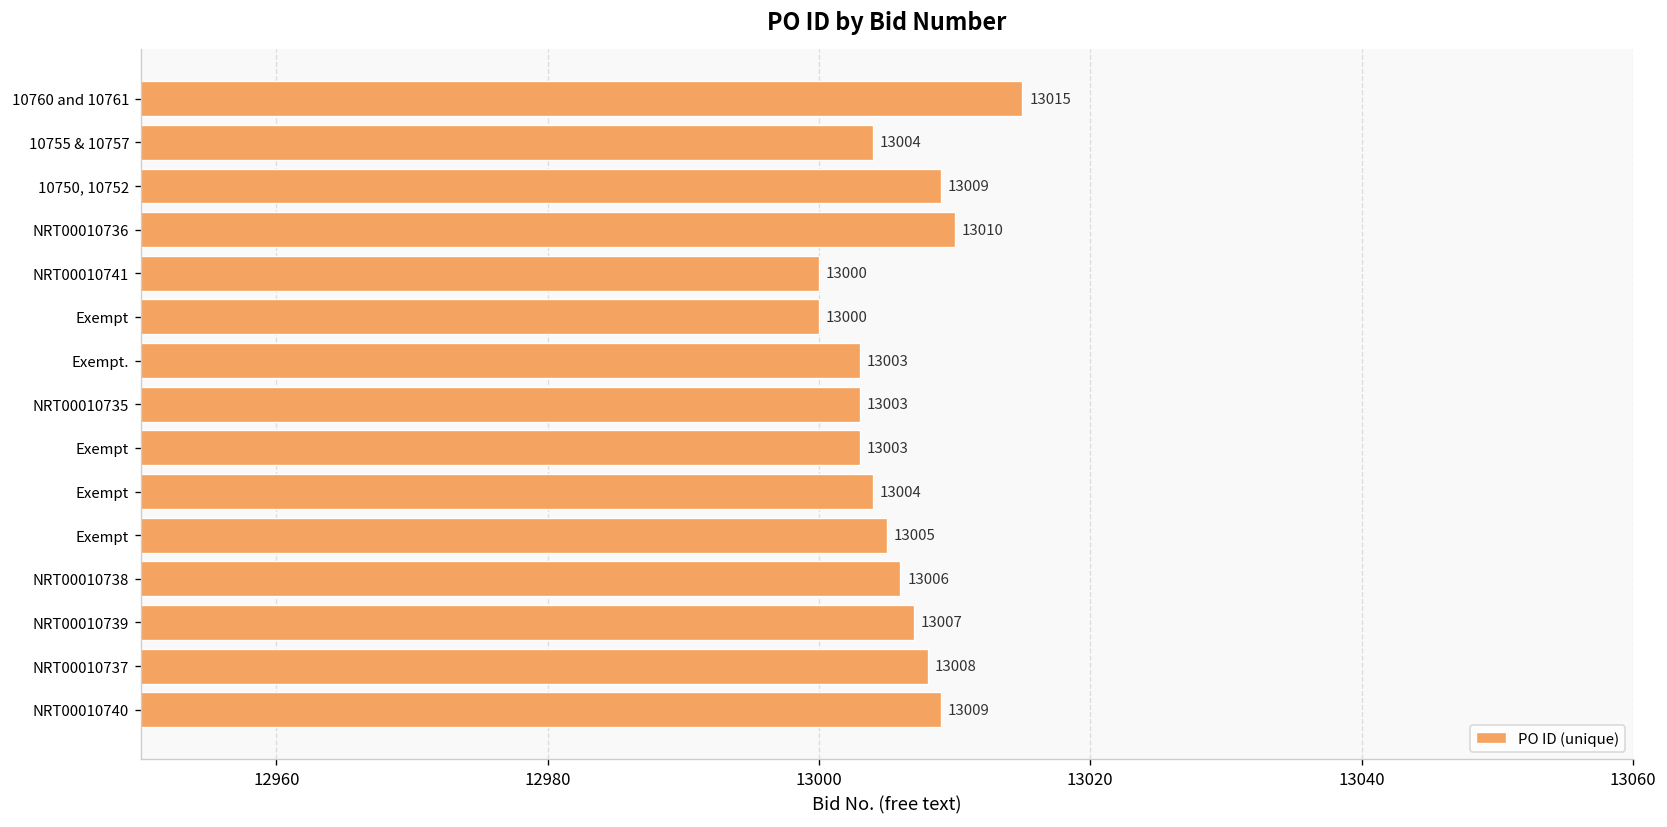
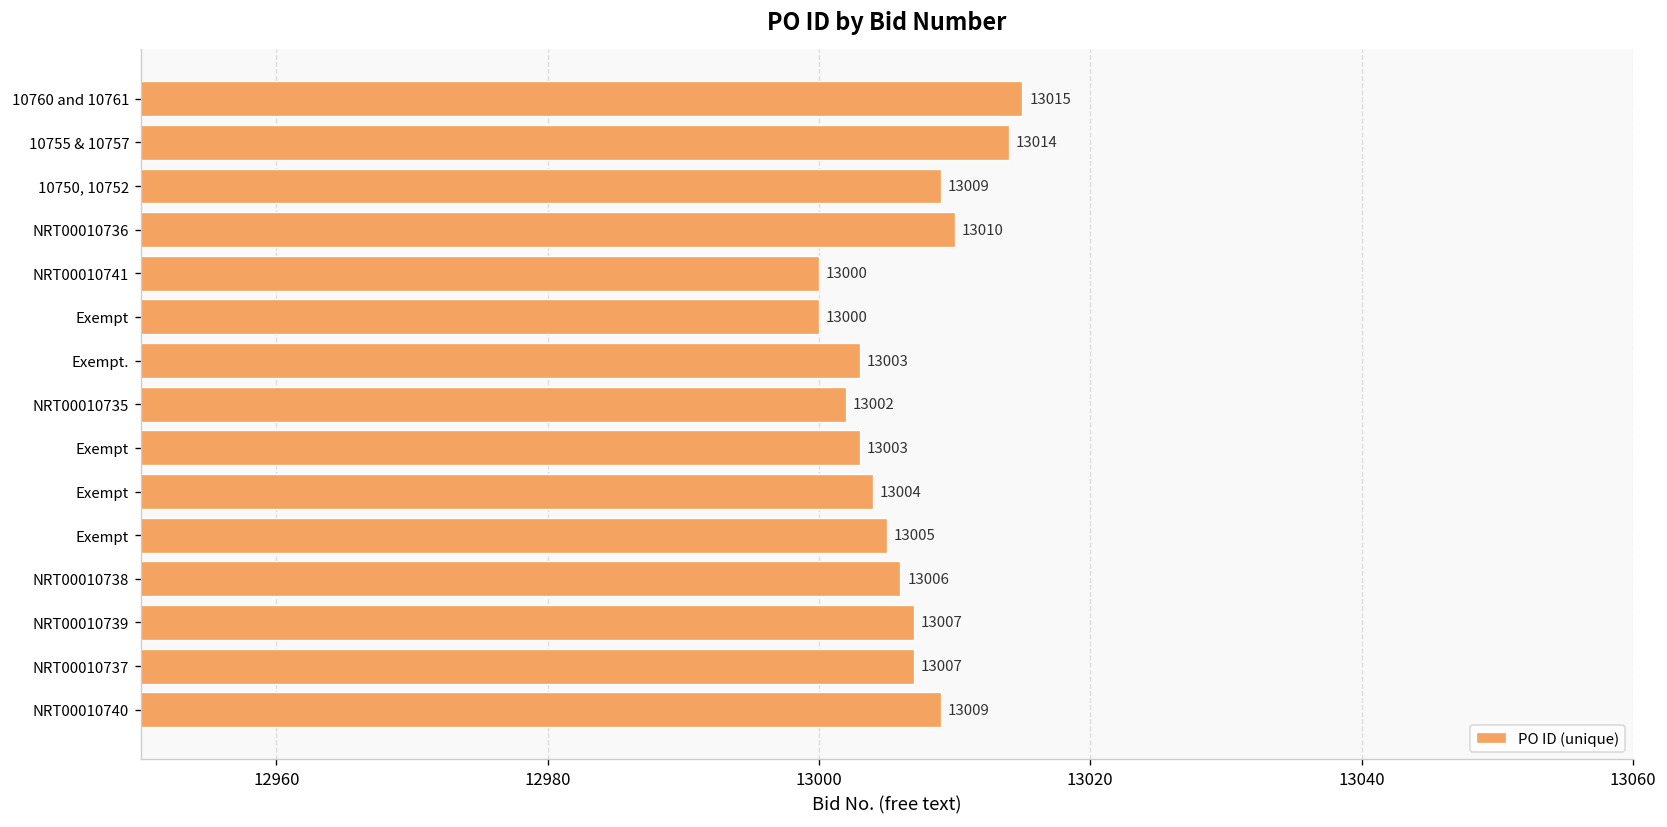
  {
    "10760 and 10761": 13015,
-   "10755 & 10757": 13004,
+   "10755 & 10757": 13014,
    "10750, 10752": 13009,
    "NRT00010736": 13010,
    "NRT00010741": 13000,
    "Exempt.": 13003,
-   "NRT00010735": 13003,
+   "NRT00010735": 13002,
    "NRT00010738": 13006,
    "NRT00010739": 13007,
-   "NRT00010737": 13008,
+   "NRT00010737": 13007,
    "NRT00010740": 13009
  }
